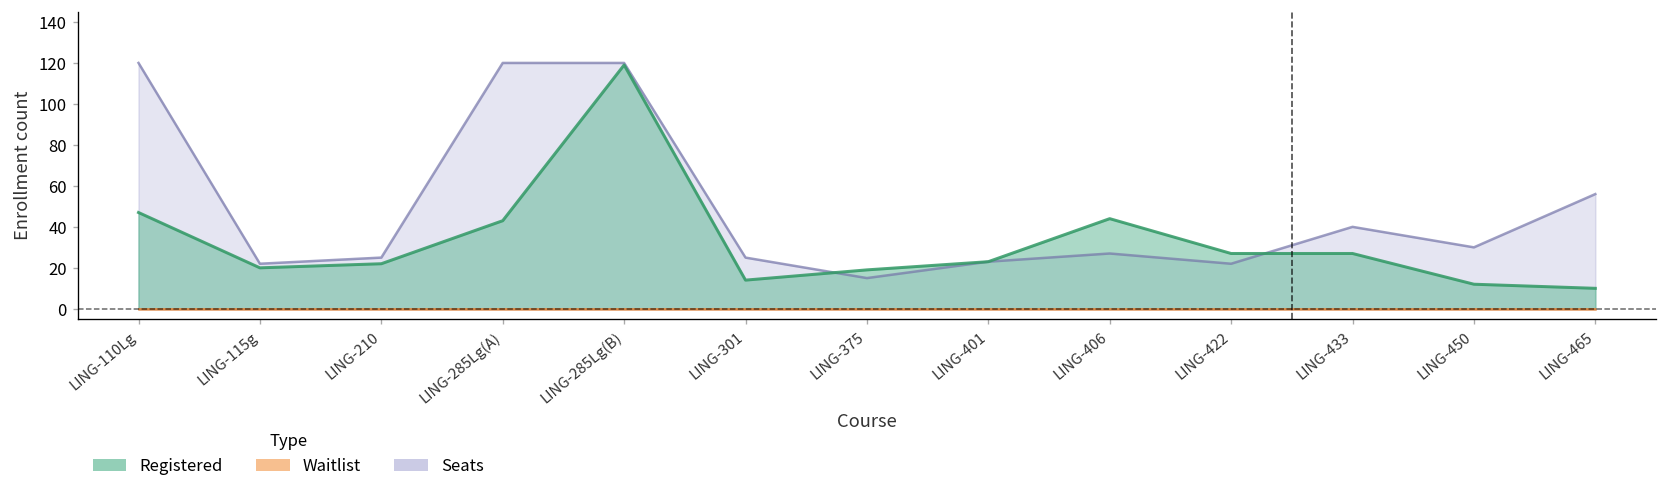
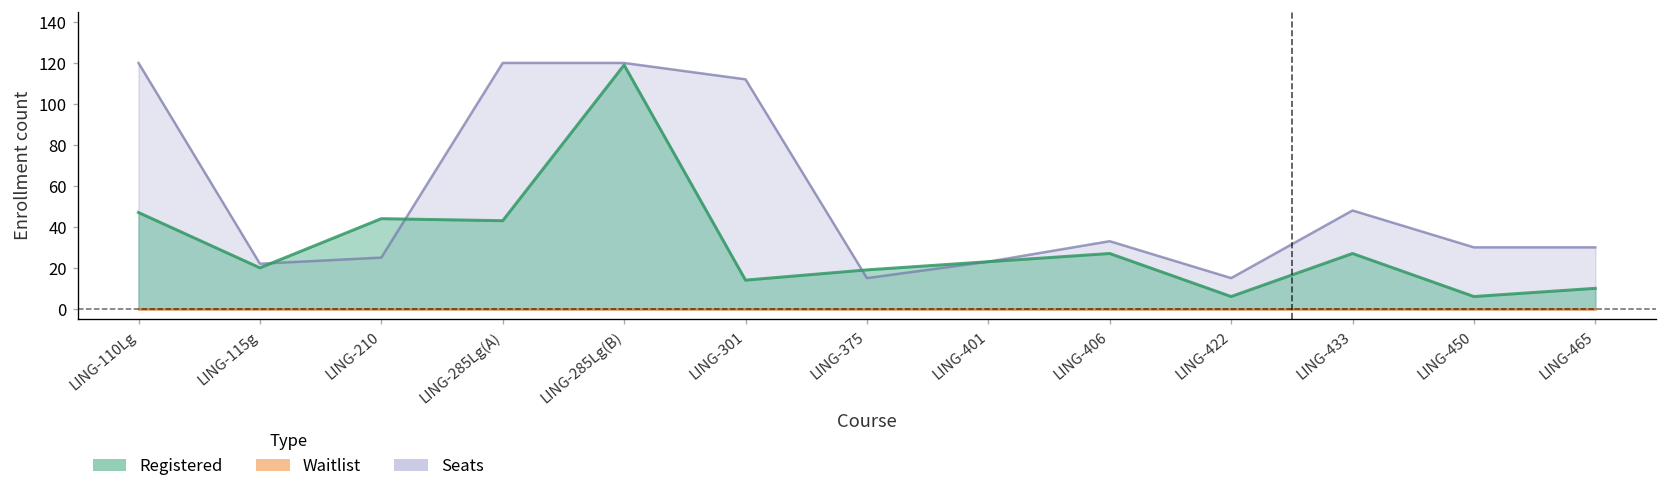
  {
    "Seats": {
      "LING-110Lg": 120,
      "LING-115g": 22,
      "LING-210": 25,
      "LING-285Lg(A)": 120,
-     "LING-301": 25,
+     "LING-301": 112,
      "LING-375": 15,
-     "LING-406": 27,
-     "LING-422": 22,
-     "LING-433": 40,
+     "LING-406": 33,
+     "LING-422": 15,
+     "LING-433": 48,
      "LING-450": 30,
-     "LING-465": 56
+     "LING-465": 30
    },
    "Registered": {
      "LING-110Lg": 47,
      "LING-115g": 20,
-     "LING-210": 22,
+     "LING-210": 44,
      "LING-285Lg(A)": 43,
      "LING-301": 14,
      "LING-375": 19,
-     "LING-406": 44,
-     "LING-422": 27,
+     "LING-406": 27,
+     "LING-422": 6,
      "LING-433": 27,
-     "LING-450": 12,
+     "LING-450": 6,
      "LING-465": 10
    },
    "Waitlist": {
      "LING-110Lg": 0,
      "LING-115g": 0,
      "LING-210": 0,
      "LING-285Lg(A)": 0,
      "LING-285Lg(B)": 0,
      "LING-301": 0,
      "LING-375": 0,
      "LING-401": 0,
      "LING-406": 0,
      "LING-422": 0,
      "LING-433": 0,
      "LING-450": 0,
      "LING-465": 0
    }
  }
